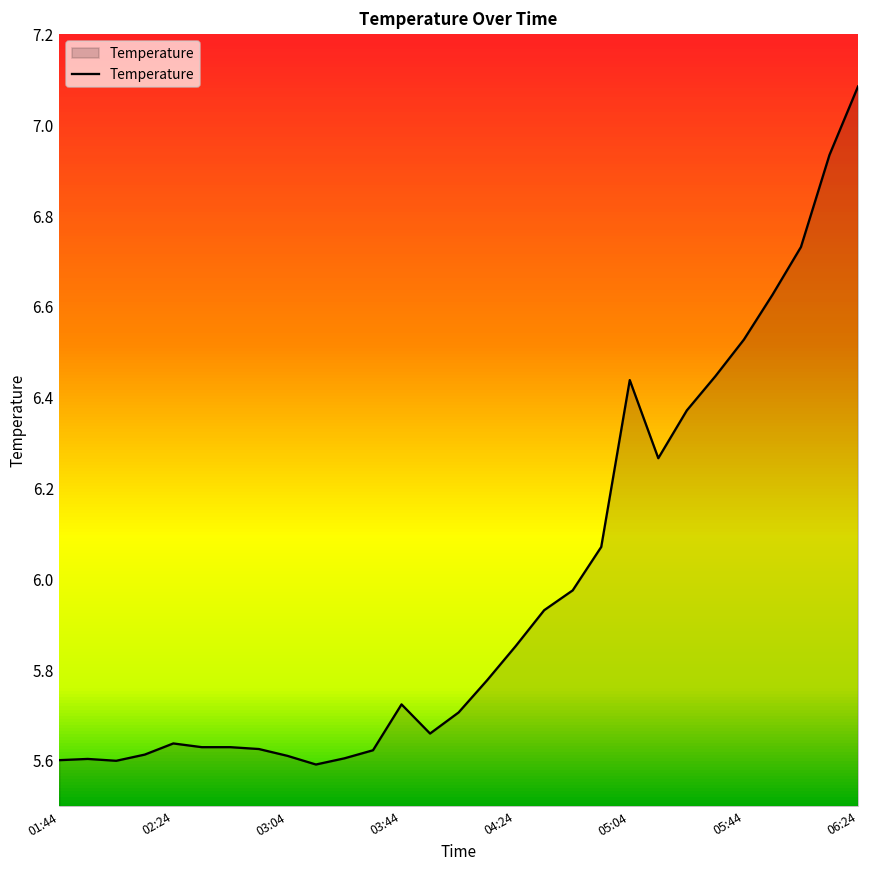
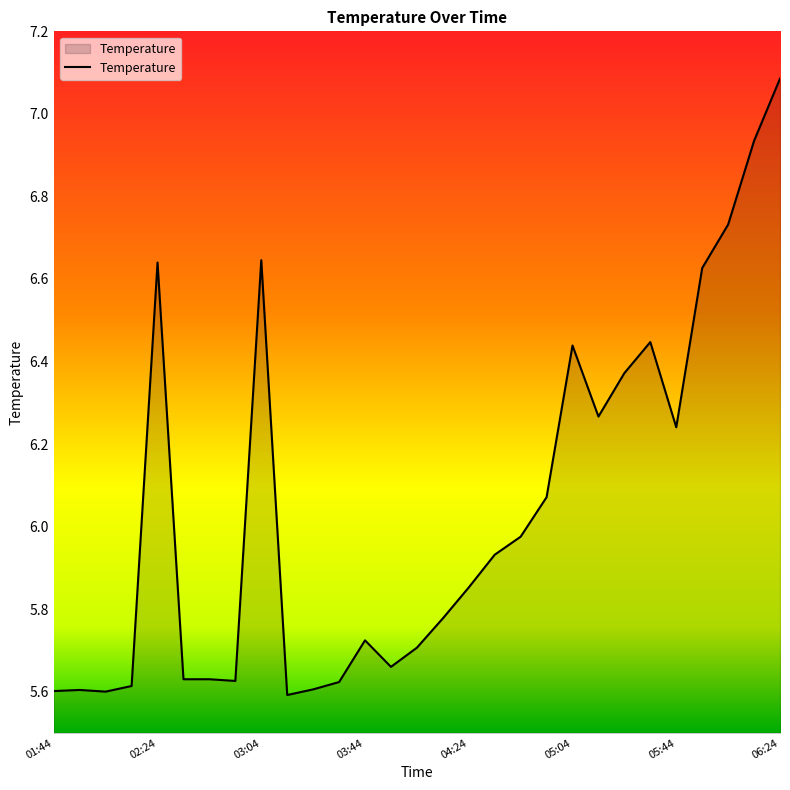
  {
    "01:44": 5.60,
-   "02:24": 5.64,
-   "03:04": 5.61,
+   "02:24": 6.64,
+   "03:04": 6.65,
    "03:44": 5.72,
    "04:24": 5.85,
    "05:04": 6.44,
-   "05:44": 6.53,
+   "05:44": 6.24,
    "06:24": 7.09
  }
